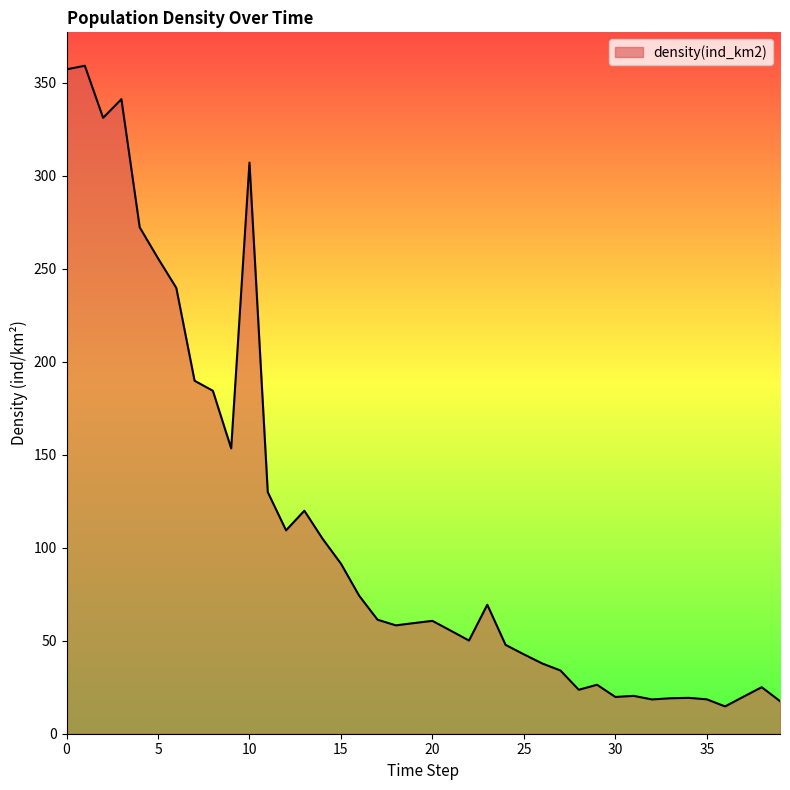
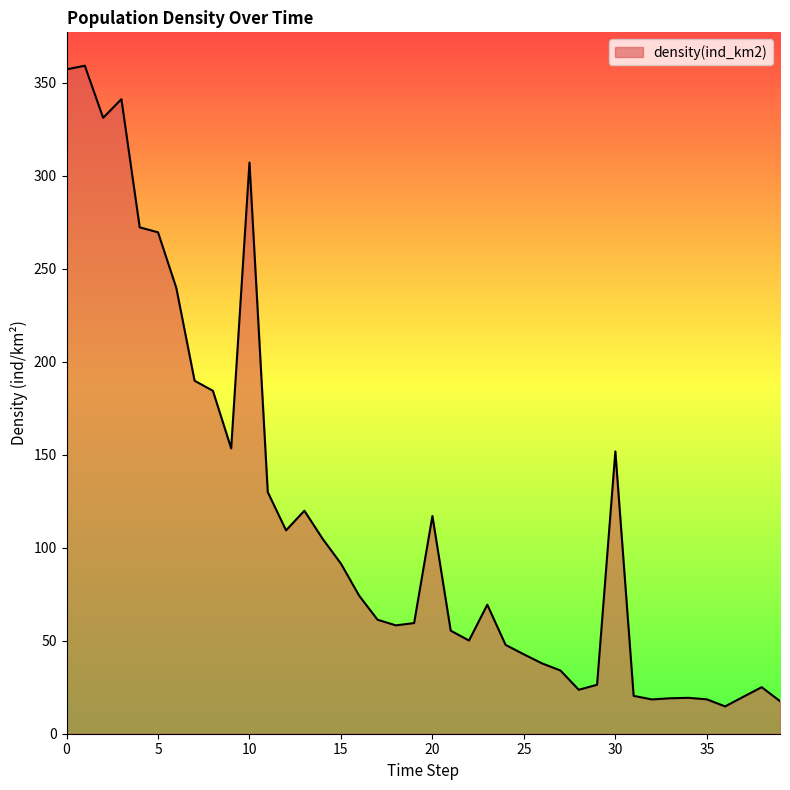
  {
    "0": 357,
-   "5": 256,
+   "5": 270,
    "10": 307,
    "15": 91,
-   "20": 61,
+   "20": 117,
    "25": 43,
-   "30": 20,
+   "30": 152,
    "35": 18
  }
